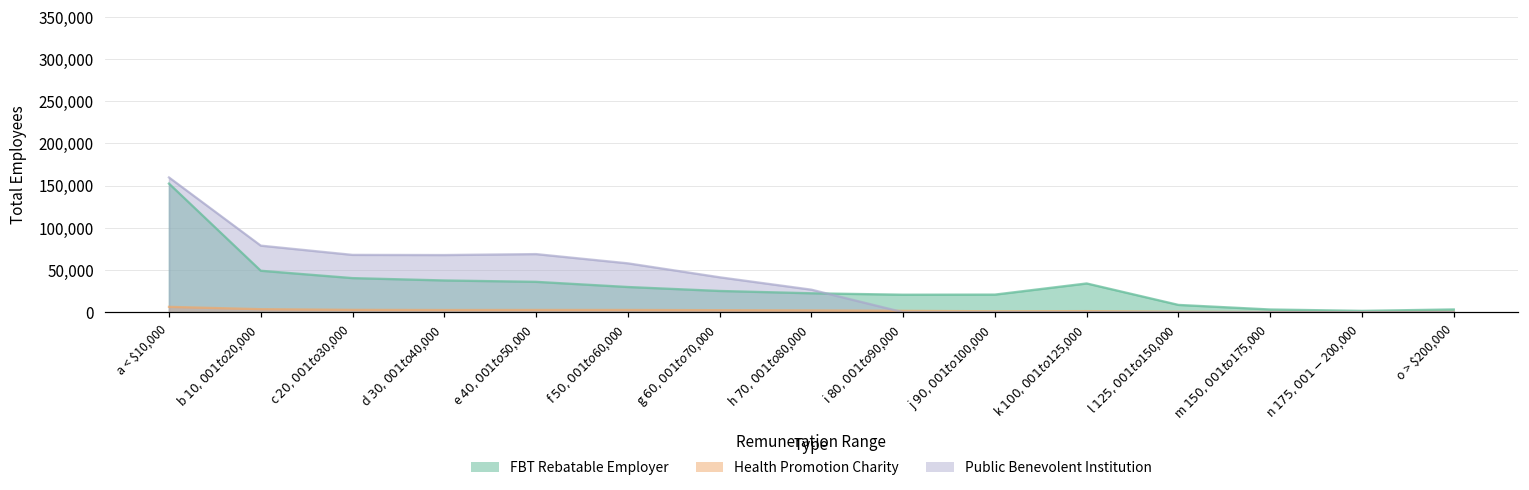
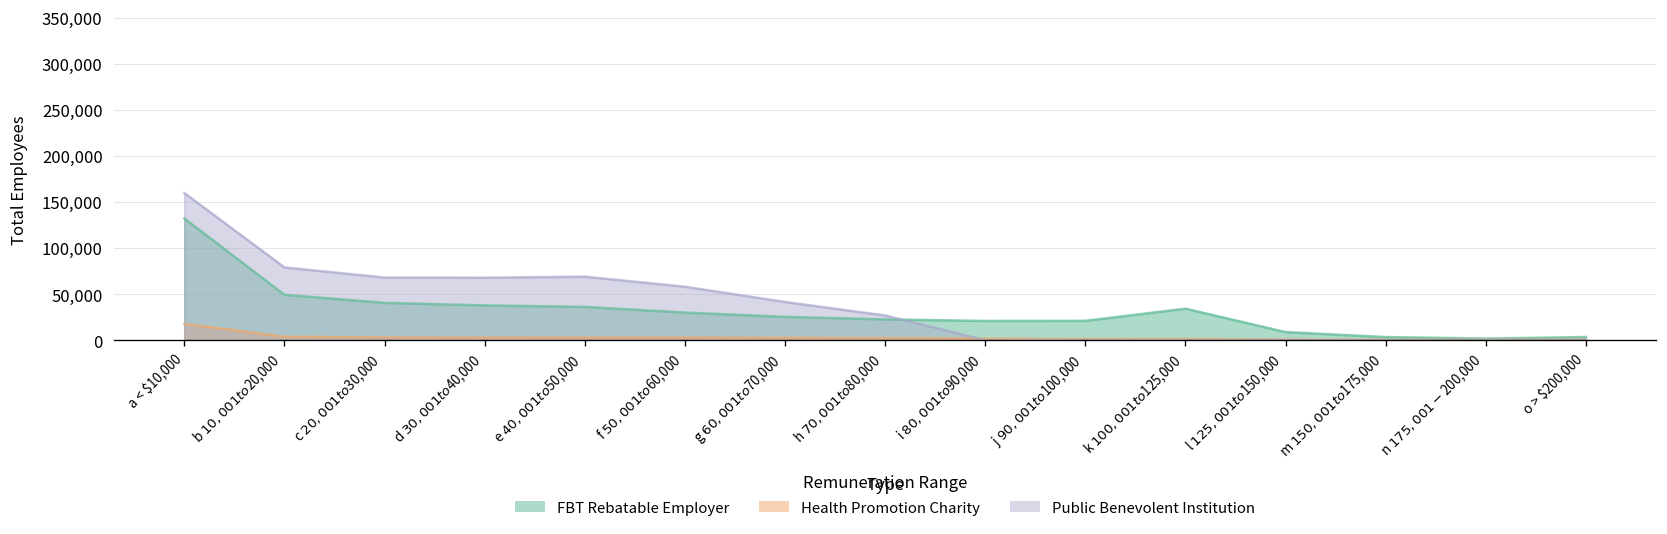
  {
    "FBT Rebatable Employer": {
-     "a < $10,000": "150,000"
+     "a < $10,000": "130,000"
    },
    "Health Promotion Charity": {
-     "a < $10,000": "10,000"
+     "a < $10,000": "20,000"
    },
    "Public Benevolent Institution": {
      "a < $10,000": "160,000"
    }
  }
